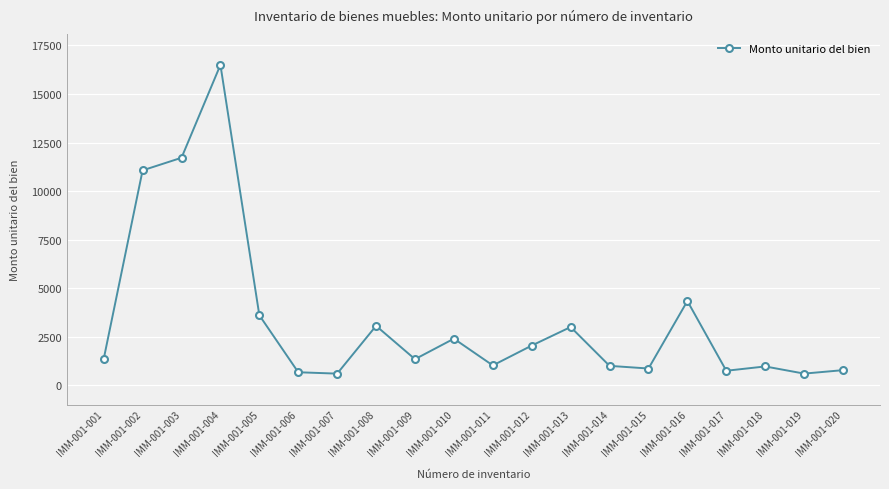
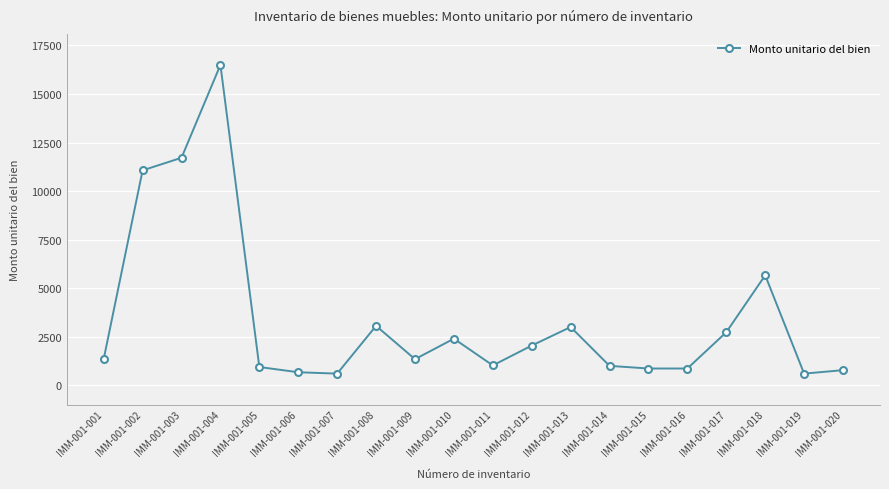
  {
    "IMM-001-001": 1300,
    "IMM-001-002": 11100,
    "IMM-001-003": 11700,
    "IMM-001-004": 16500,
-   "IMM-001-005": 3600,
+   "IMM-001-005": 900,
    "IMM-001-006": 700,
    "IMM-001-007": 600,
    "IMM-001-008": 3100,
    "IMM-001-009": 1300,
    "IMM-001-010": 2400,
    "IMM-001-011": 1000,
    "IMM-001-012": 2000,
    "IMM-001-013": 3000,
    "IMM-001-014": 1000,
    "IMM-001-015": 900,
-   "IMM-001-016": 4300,
-   "IMM-001-017": 700,
-   "IMM-001-018": 1000,
+   "IMM-001-016": 900,
+   "IMM-001-017": 2700,
+   "IMM-001-018": 5700,
    "IMM-001-019": 600,
    "IMM-001-020": 800
  }
